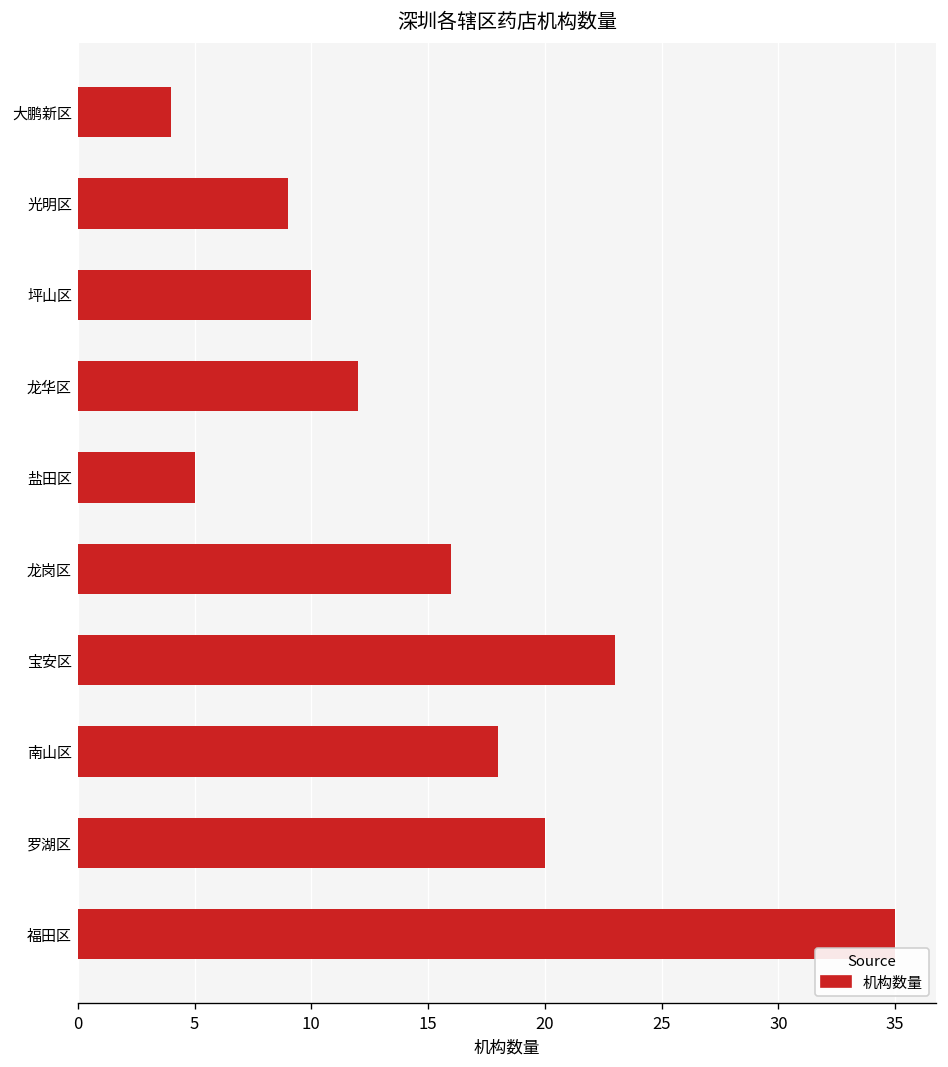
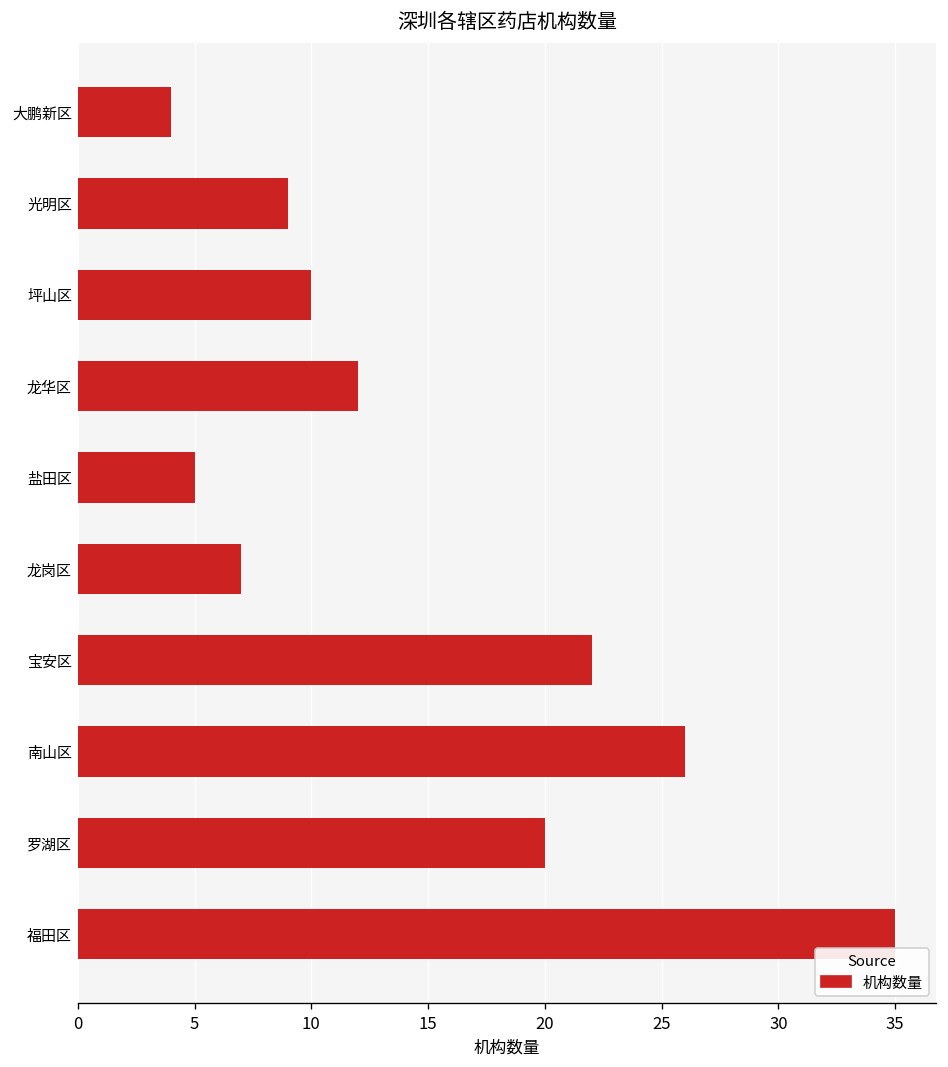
  {
    "大鹏新区": 4,
    "光明区": 9,
    "坪山区": 10,
    "龙华区": 12,
    "盐田区": 5,
-   "龙岗区": 16,
-   "宝安区": 23,
-   "南山区": 18,
+   "龙岗区": 7,
+   "宝安区": 22,
+   "南山区": 26,
    "罗湖区": 20,
    "福田区": 35
  }
